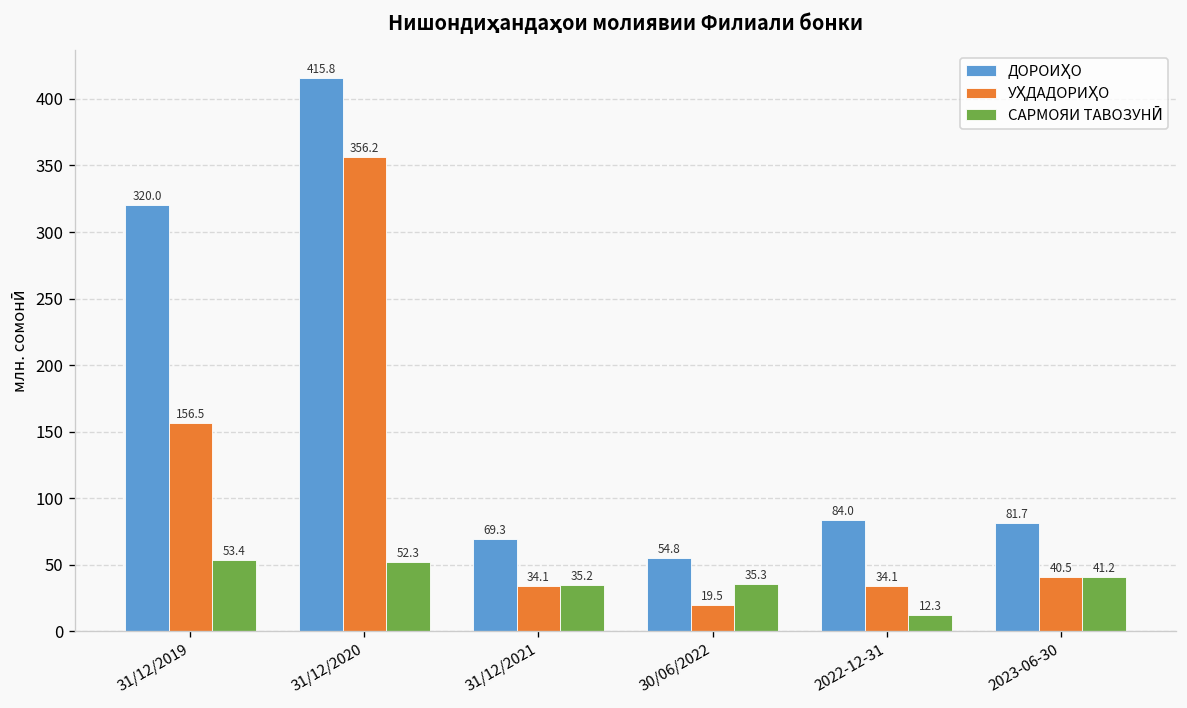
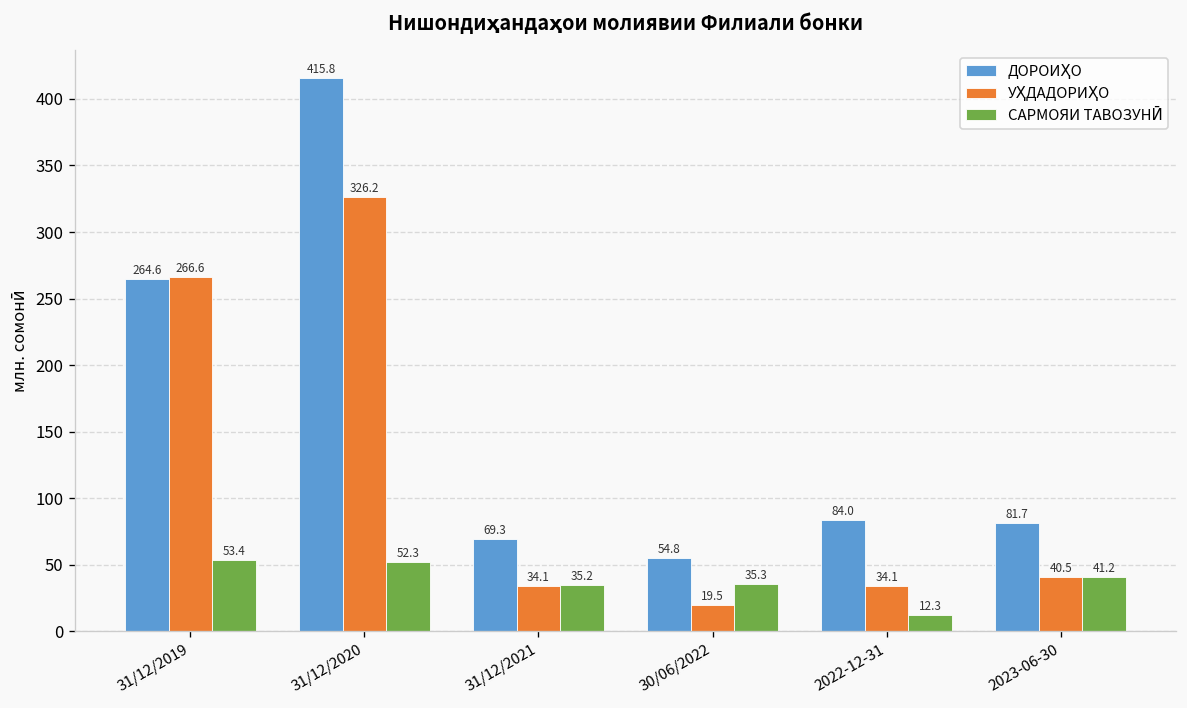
  {
    "ДОРОИҲО": {
-     "31/12/2019": 320.0,
+     "31/12/2019": 264.6,
      "31/12/2020": 415.8,
      "31/12/2021": 69.3,
      "30/06/2022": 54.8,
      "2022-12-31": 84.0,
      "2023-06-30": 81.7
    },
    "УҲДАДОРИҲО": {
-     "31/12/2019": 156.5,
-     "31/12/2020": 356.2,
+     "31/12/2019": 266.6,
+     "31/12/2020": 326.2,
      "31/12/2021": 34.1,
      "30/06/2022": 19.5,
      "2022-12-31": 34.1,
      "2023-06-30": 40.5
    },
    "САРМОЯИ ТАВОЗУНӢ": {
      "31/12/2019": 53.4,
      "31/12/2020": 52.3,
      "31/12/2021": 35.2,
      "30/06/2022": 35.3,
      "2022-12-31": 12.3,
      "2023-06-30": 41.2
    }
  }
